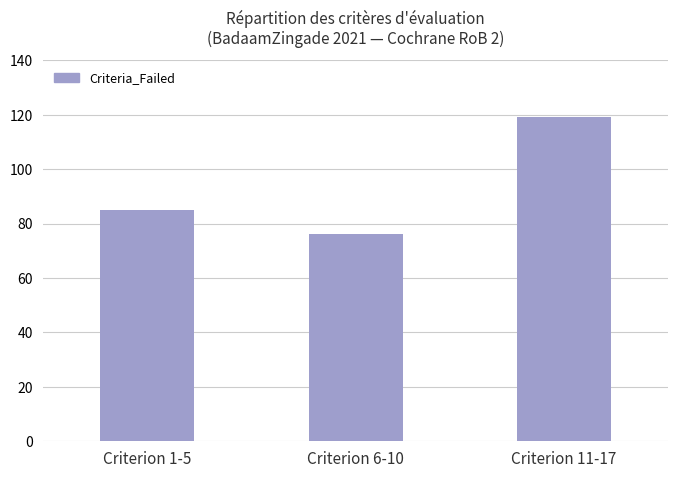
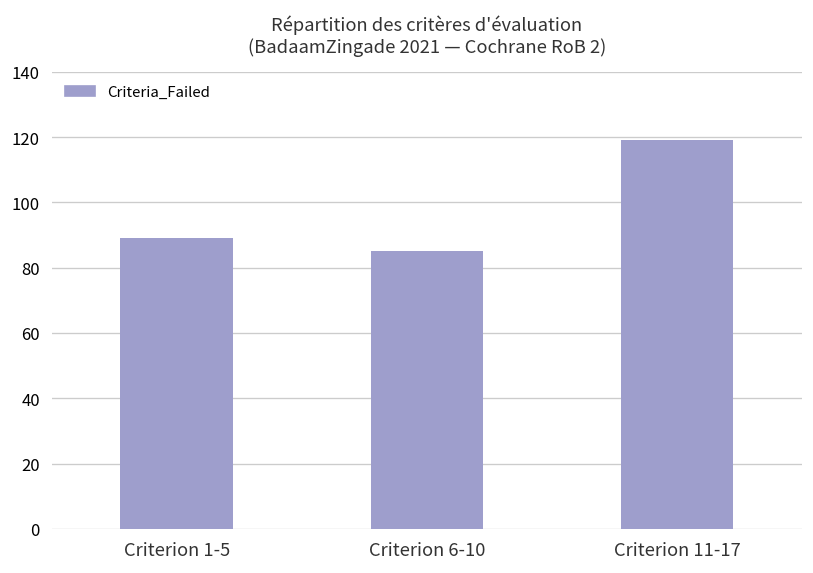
  {
-   "Criterion 1-5": 85,
-   "Criterion 6-10": 76,
+   "Criterion 1-5": 89,
+   "Criterion 6-10": 85,
    "Criterion 11-17": 119
  }
